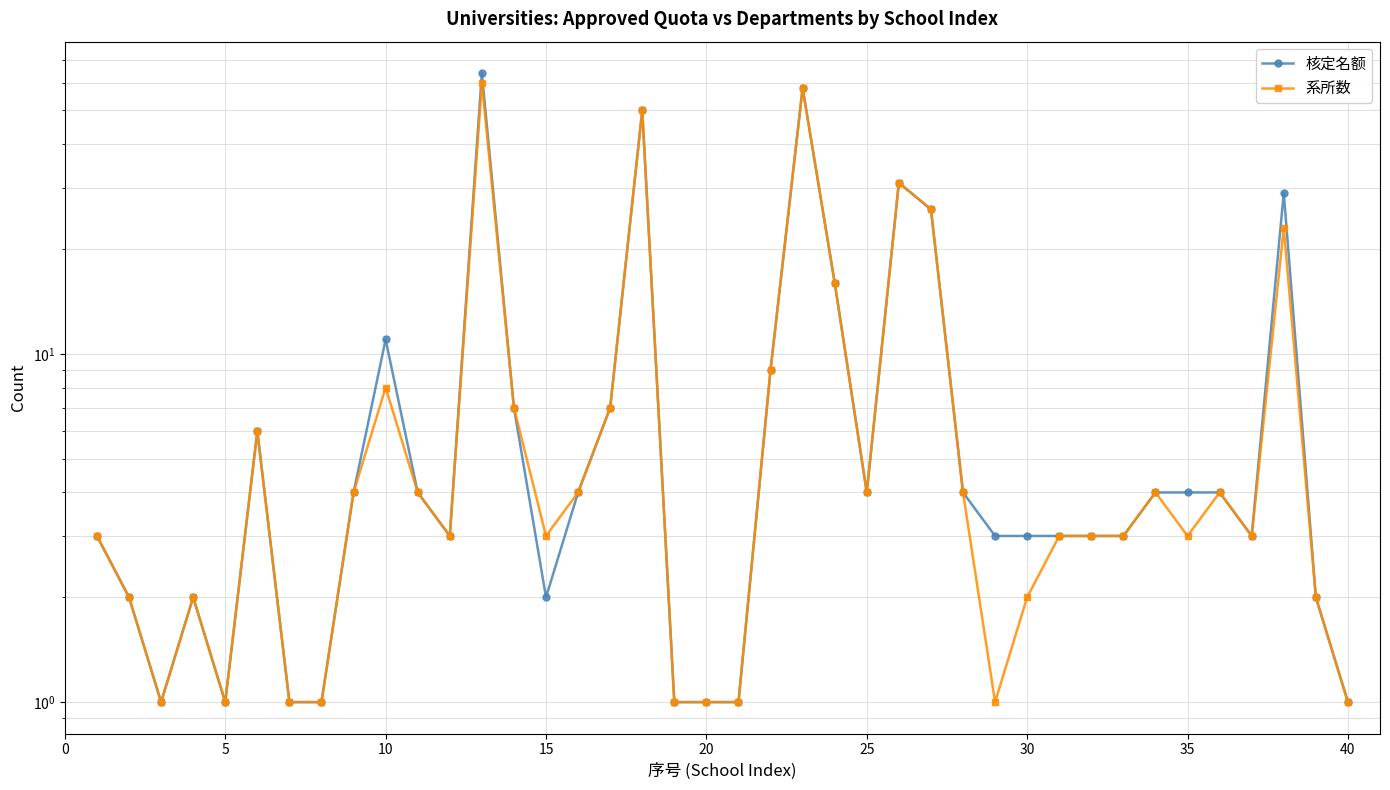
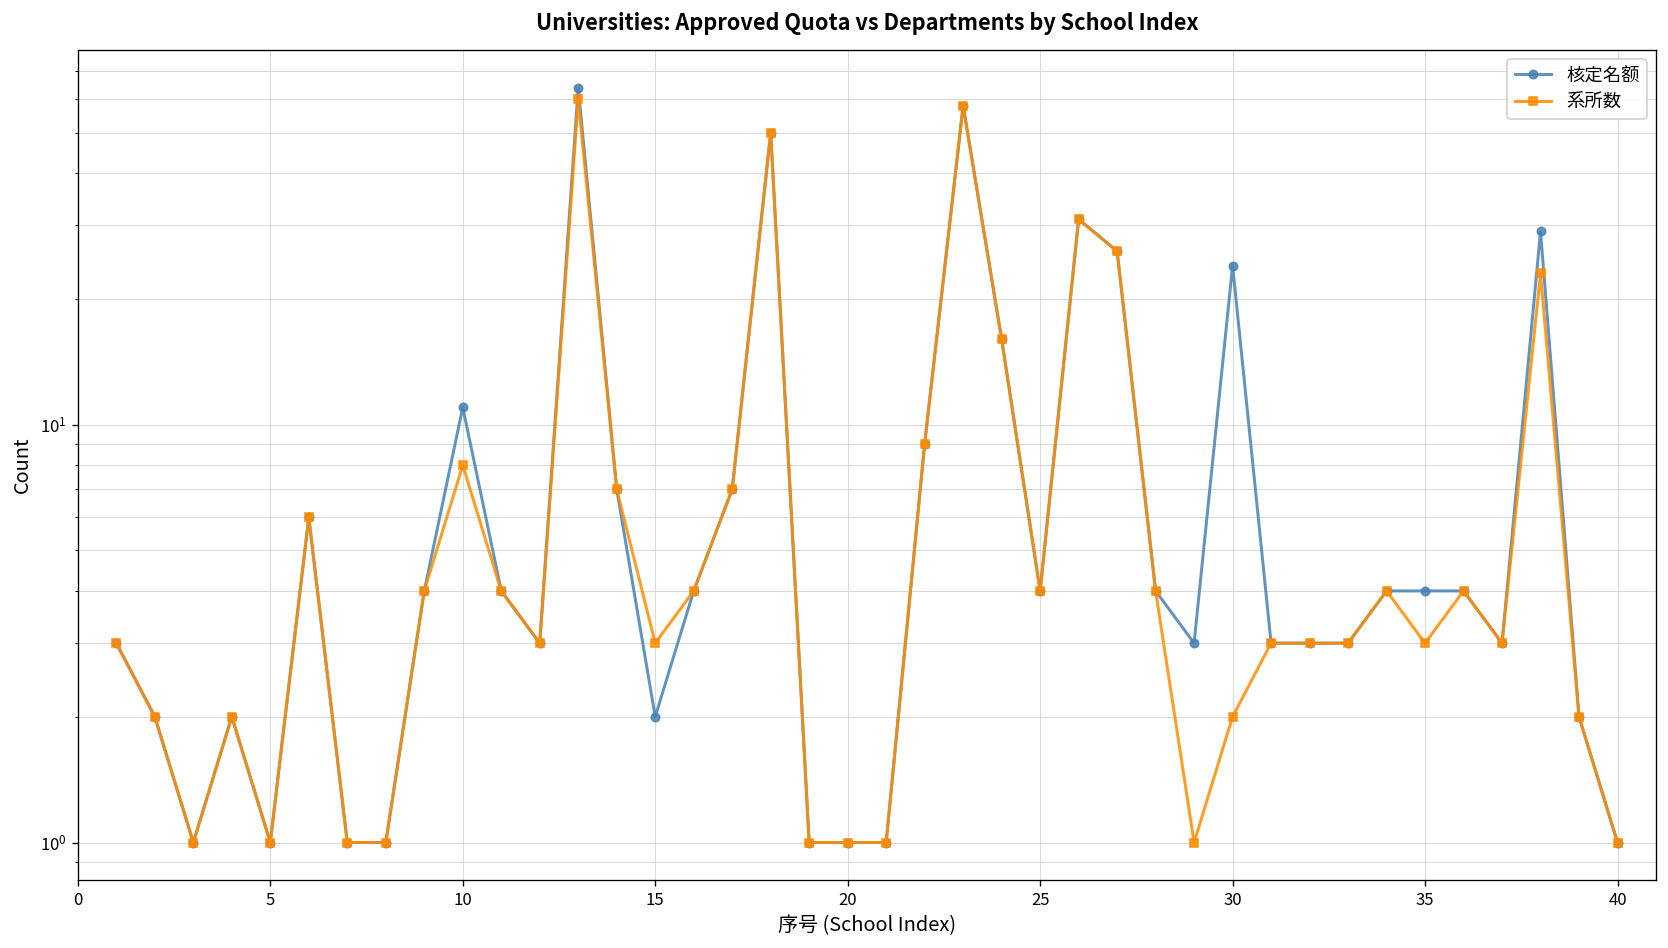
  {
    "核定名额": {
      "10": 11,
      "15": 2,
-     "30": 3,
+     "30": 24,
      "35": 4
    },
    "系所数": {
      "10": 8,
      "15": 3,
      "30": 2,
      "35": 3
    }
  }
